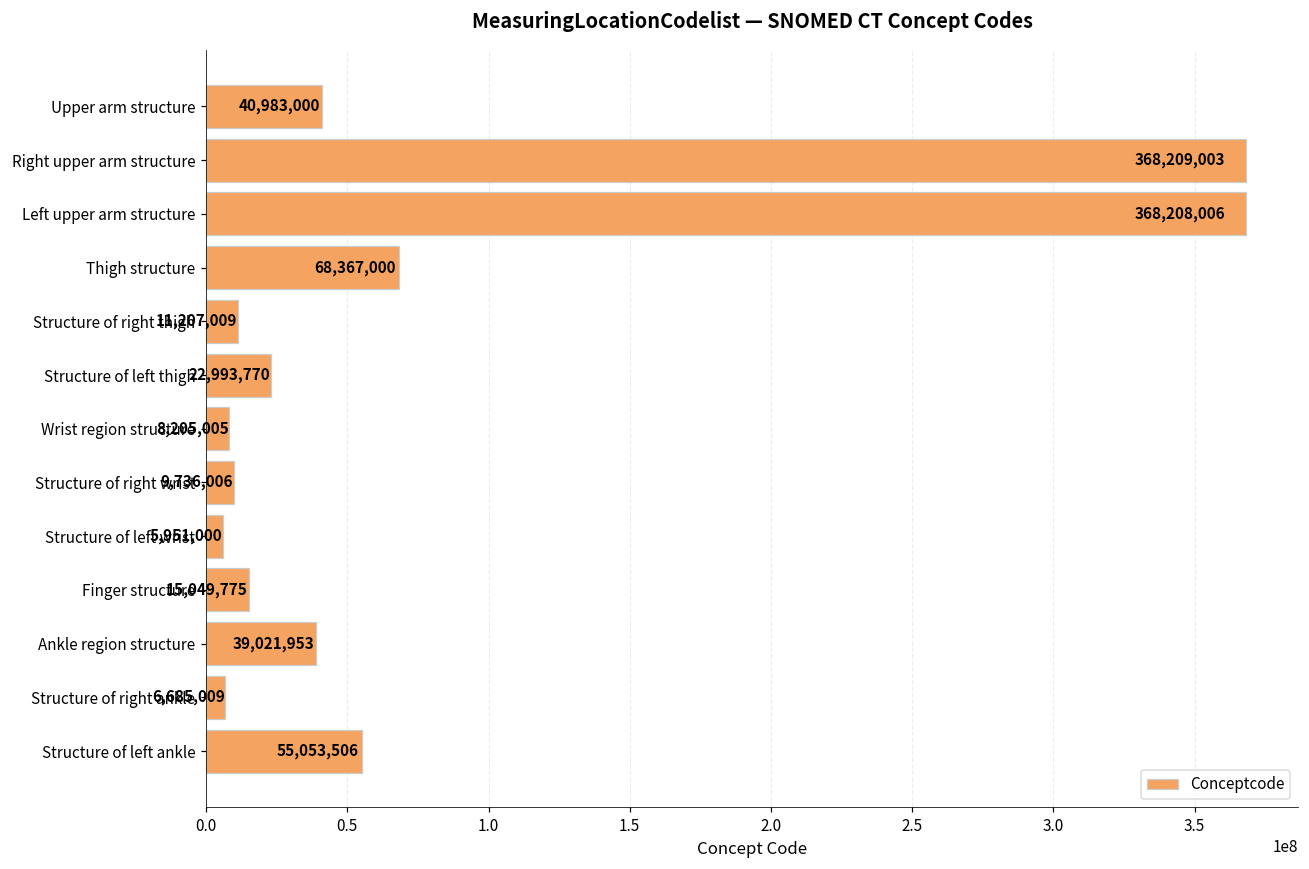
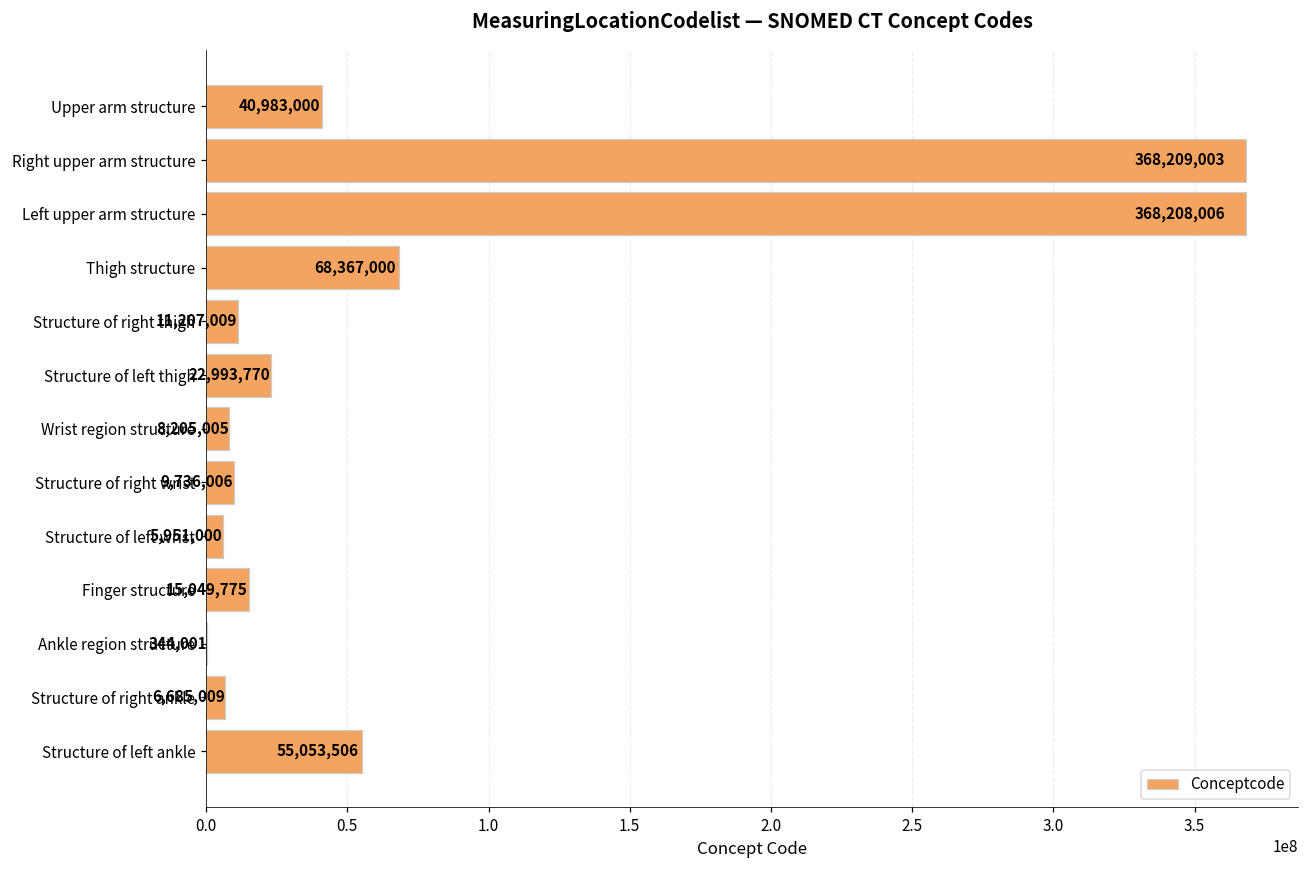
  {
    "Upper arm structure": "40,983,000",
    "Right upper arm structure": "368,209,003",
    "Left upper arm structure": "368,208,006",
    "Thigh structure": "68,367,000",
    "Structure of right thigh": "11,207,009",
    "Structure of left thigh": "22,993,770",
    "Wrist region structure": "8,205,005",
    "Structure of right wrist": "9,736,006",
    "Structure of left wrist": "5,951,000",
    "Finger structure": "15,049,775",
-   "Ankle region structure": "39,021,953",
+   "Ankle region structure": "344,001",
    "Structure of right ankle": "6,685,009",
    "Structure of left ankle": "55,053,506"
  }
